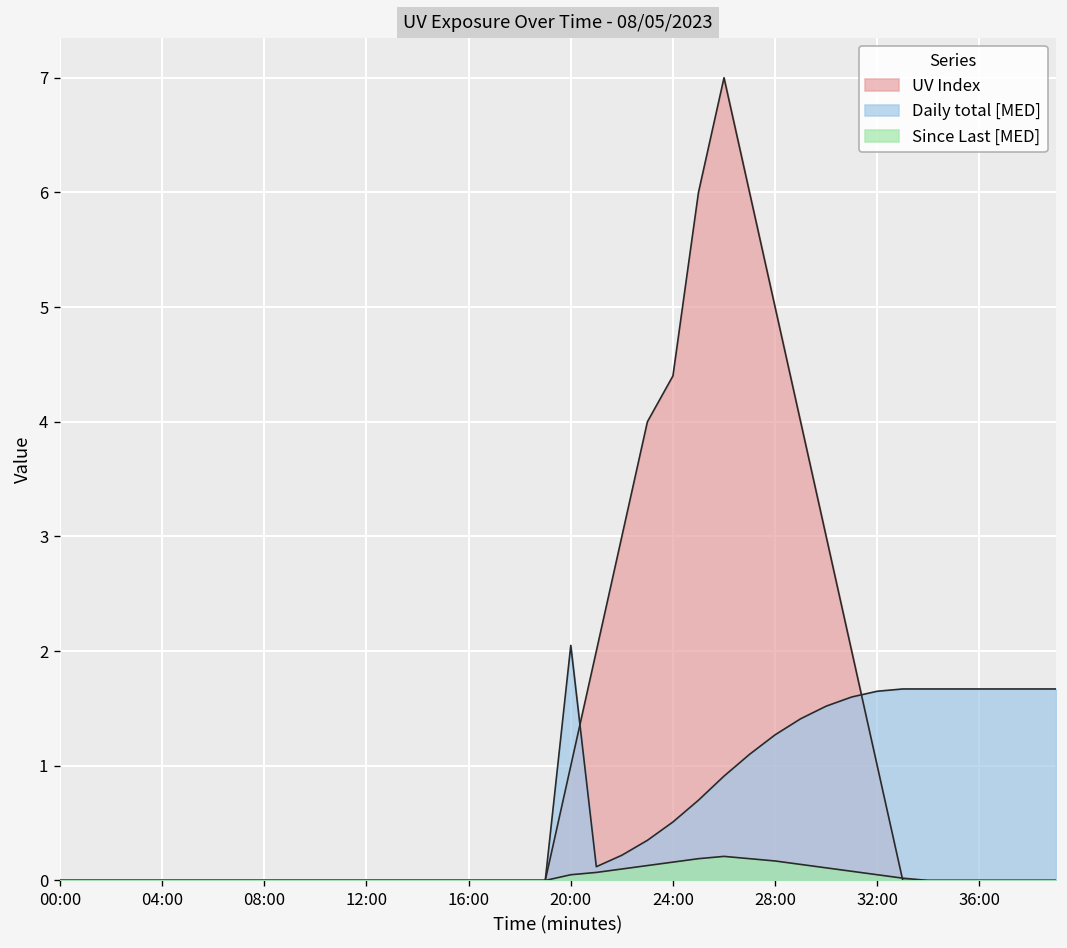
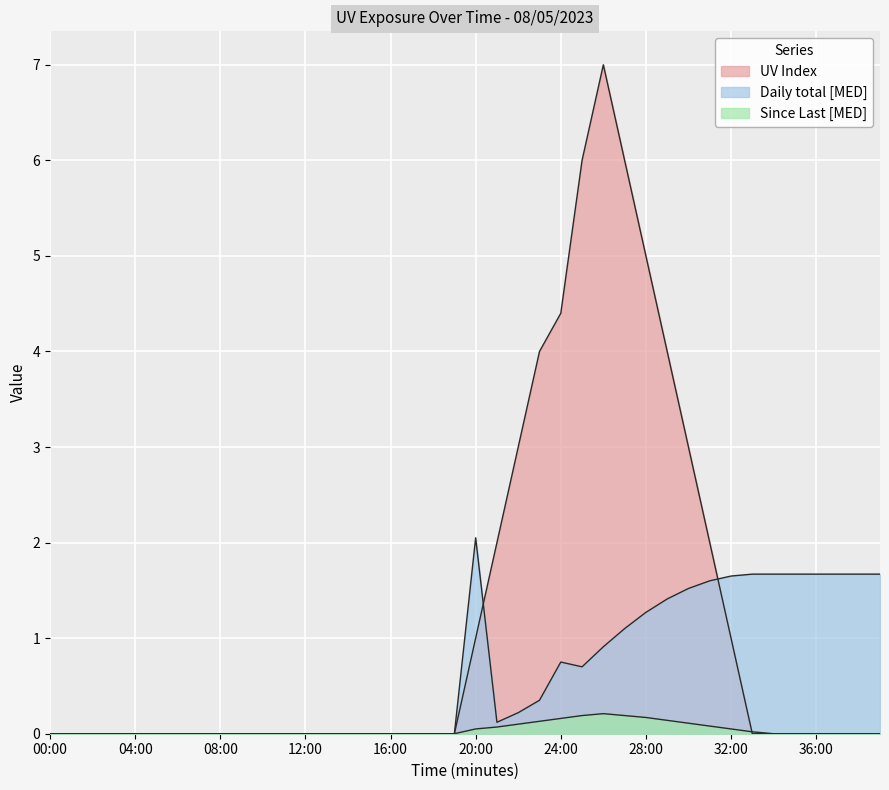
  {
    "UV Index": {
      "20:00": 1.0,
      "24:00": 4.4,
      "28:00": 5.0,
      "32:00": 1.0
    },
    "Daily total [MED]": {
      "20:00": 2.1,
-     "24:00": 0.5,
+     "24:00": 0.8,
      "28:00": 1.3,
      "32:00": 1.7,
      "36:00": 1.7
    },
    "Since Last [MED]": {
      "20:00": 0.1,
      "24:00": 0.2,
      "28:00": 0.2,
      "32:00": 0.1
    }
  }
